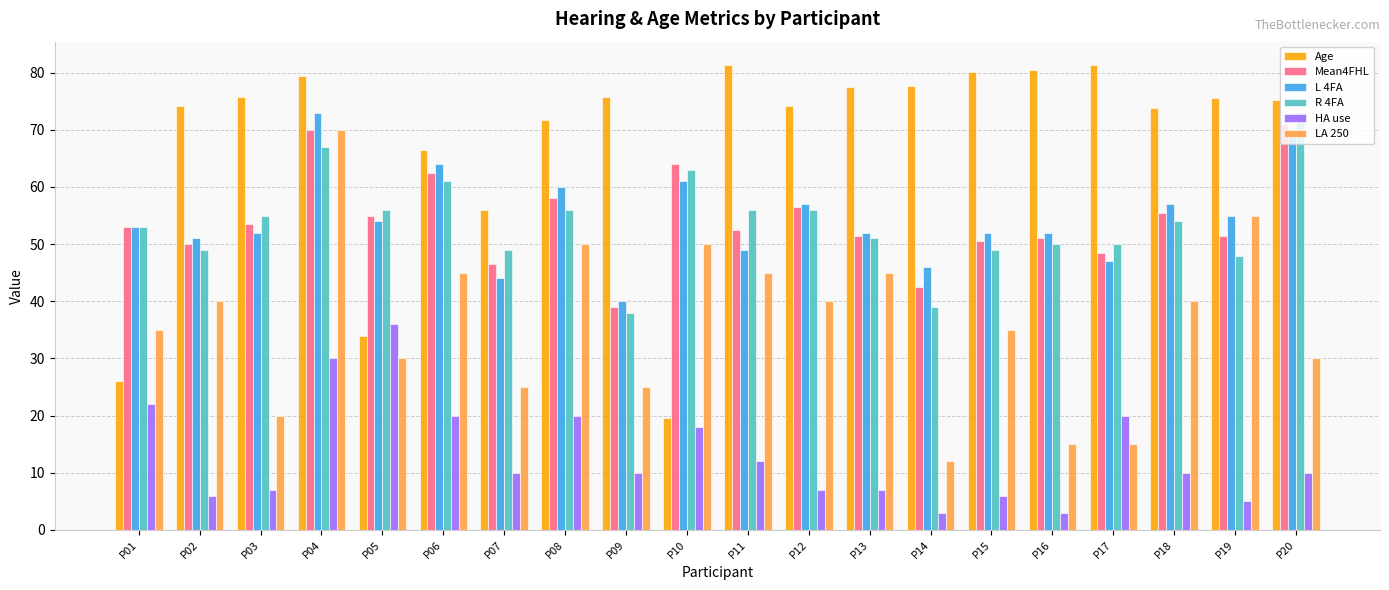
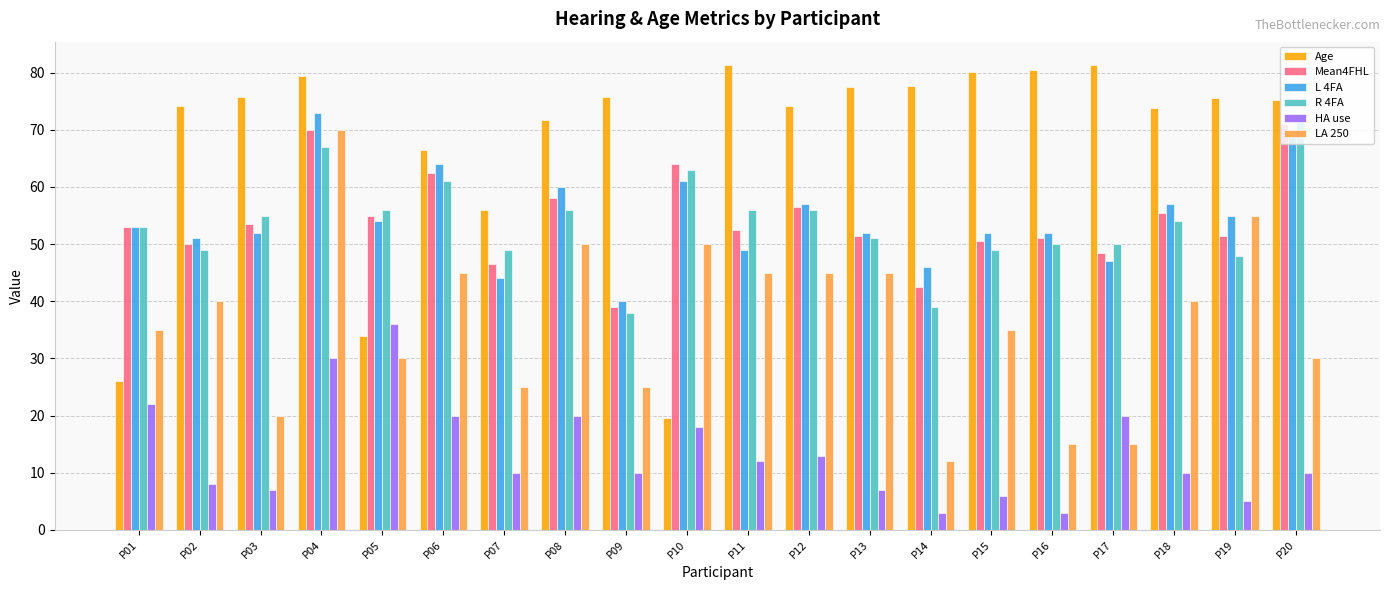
  {
    "Age": {
      "P01": 26,
      "P02": 74,
      "P03": 76,
      "P04": 79,
      "P05": 34,
      "P06": 67,
      "P07": 56,
      "P08": 72,
      "P09": 76,
      "P10": 20,
      "P11": 81,
      "P12": 74,
      "P13": 77,
      "P14": 78,
      "P15": 80,
      "P16": 81,
      "P17": 81,
      "P18": 74,
      "P19": 76,
      "P20": 75
    },
    "Mean4FHL": {
      "P01": 53,
      "P02": 50,
      "P03": 54,
      "P04": 70,
      "P05": 55,
      "P06": 63,
      "P07": 47,
      "P08": 58,
      "P09": 39,
      "P10": 64,
      "P11": 53,
      "P12": 57,
      "P13": 52,
      "P14": 43,
      "P15": 51,
      "P16": 51,
      "P17": 49,
      "P18": 56,
      "P19": 52
    },
    "HA use": {
      "P01": 22,
-     "P02": 6,
+     "P02": 8,
      "P03": 7,
      "P04": 30,
      "P05": 36,
      "P06": 20,
      "P07": 10,
      "P08": 20,
      "P09": 10,
      "P10": 18,
      "P11": 12,
-     "P12": 7,
+     "P12": 13,
      "P13": 7,
      "P14": 3,
      "P15": 6,
      "P16": 3,
      "P17": 20,
      "P18": 10,
      "P19": 5,
      "P20": 10
    },
    "LA 250": {
      "P01": 35,
      "P02": 40,
      "P03": 20,
      "P04": 70,
      "P05": 30,
      "P06": 45,
      "P07": 25,
      "P08": 50,
      "P09": 25,
      "P10": 50,
      "P11": 45,
-     "P12": 40,
+     "P12": 45,
      "P13": 45,
      "P14": 12,
      "P15": 35,
      "P16": 15,
      "P17": 15,
      "P18": 40,
      "P19": 55,
      "P20": 30
    }
  }
